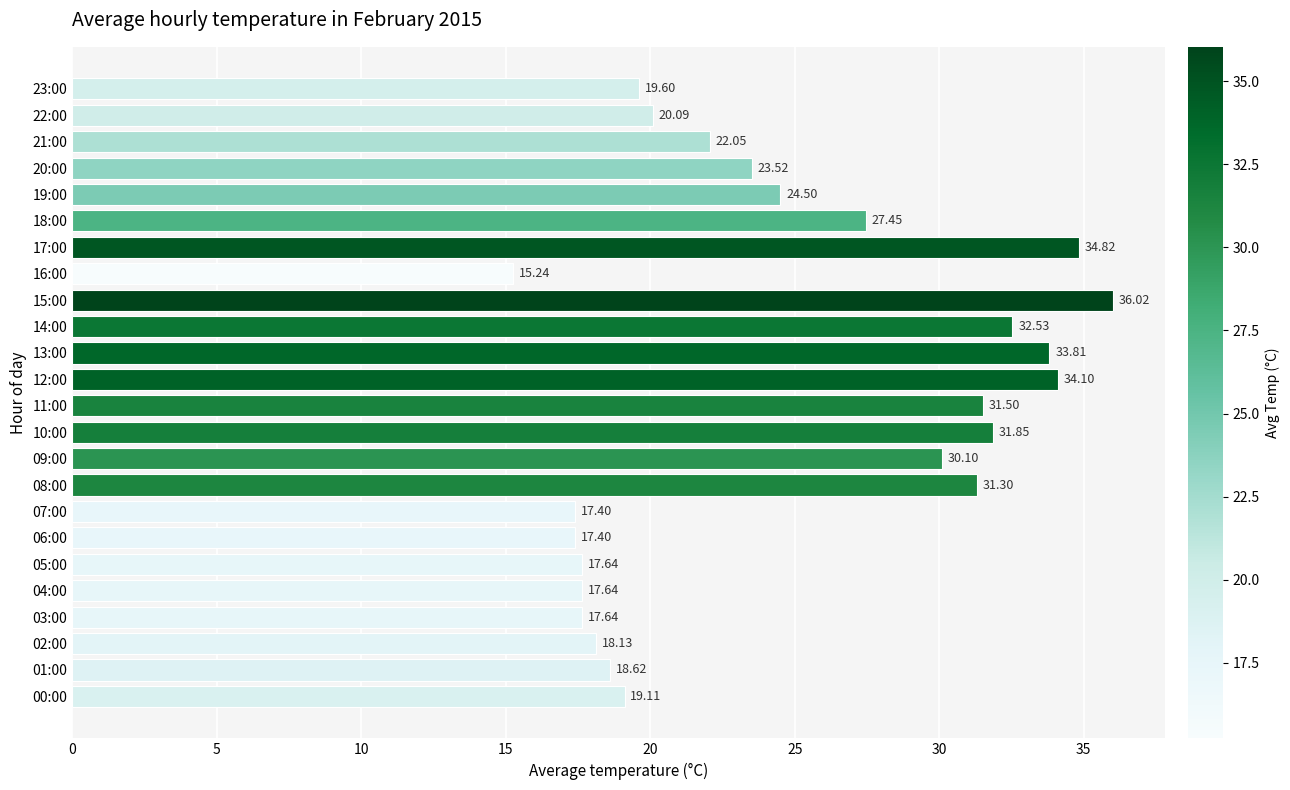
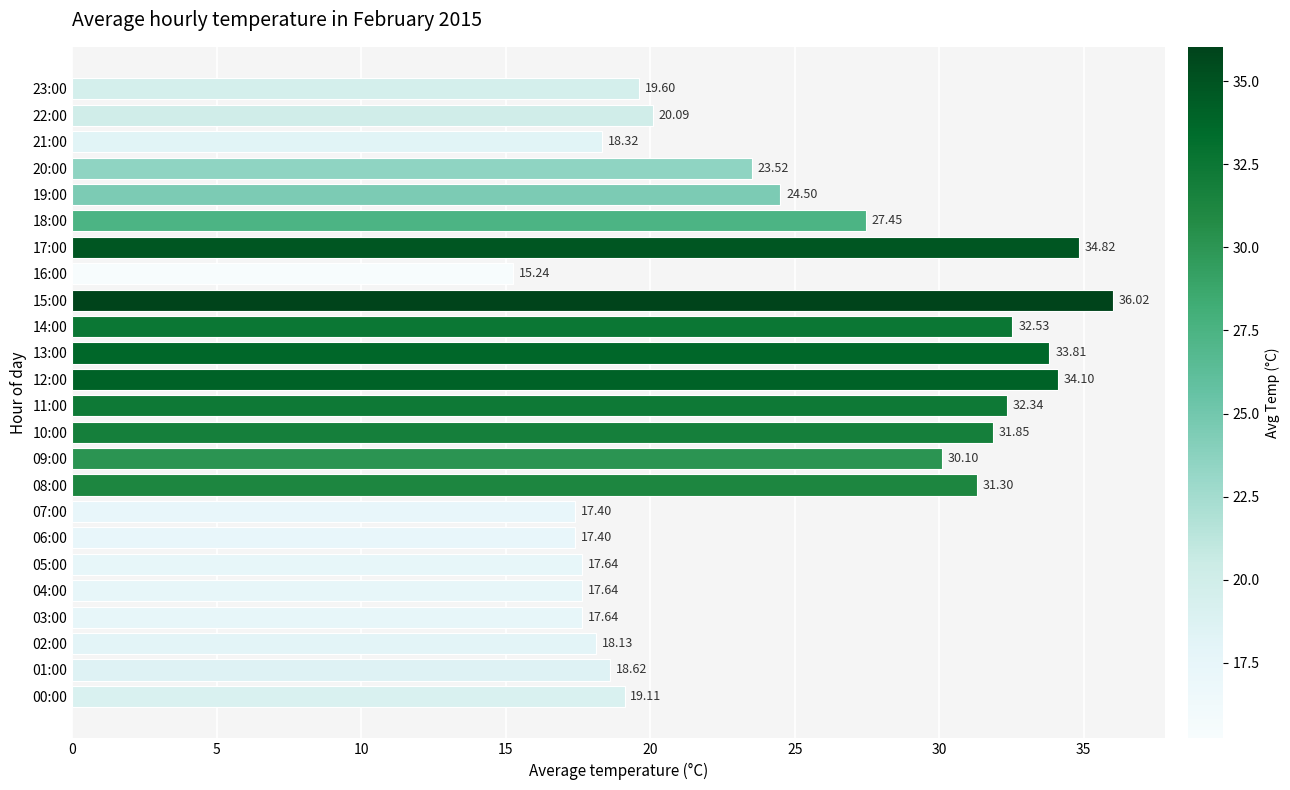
  {
    "23:00": 19.60,
    "22:00": 20.09,
-   "21:00": 22.05,
+   "21:00": 18.32,
    "20:00": 23.52,
    "19:00": 24.50,
    "18:00": 27.45,
    "17:00": 34.82,
    "16:00": 15.24,
    "15:00": 36.02,
    "14:00": 32.53,
    "13:00": 33.81,
    "12:00": 34.10,
-   "11:00": 31.50,
+   "11:00": 32.34,
    "10:00": 31.85,
    "09:00": 30.10,
    "08:00": 31.30,
    "07:00": 17.40,
    "06:00": 17.40,
    "05:00": 17.64,
    "04:00": 17.64,
    "03:00": 17.64,
    "02:00": 18.13,
    "01:00": 18.62,
    "00:00": 19.11
  }
